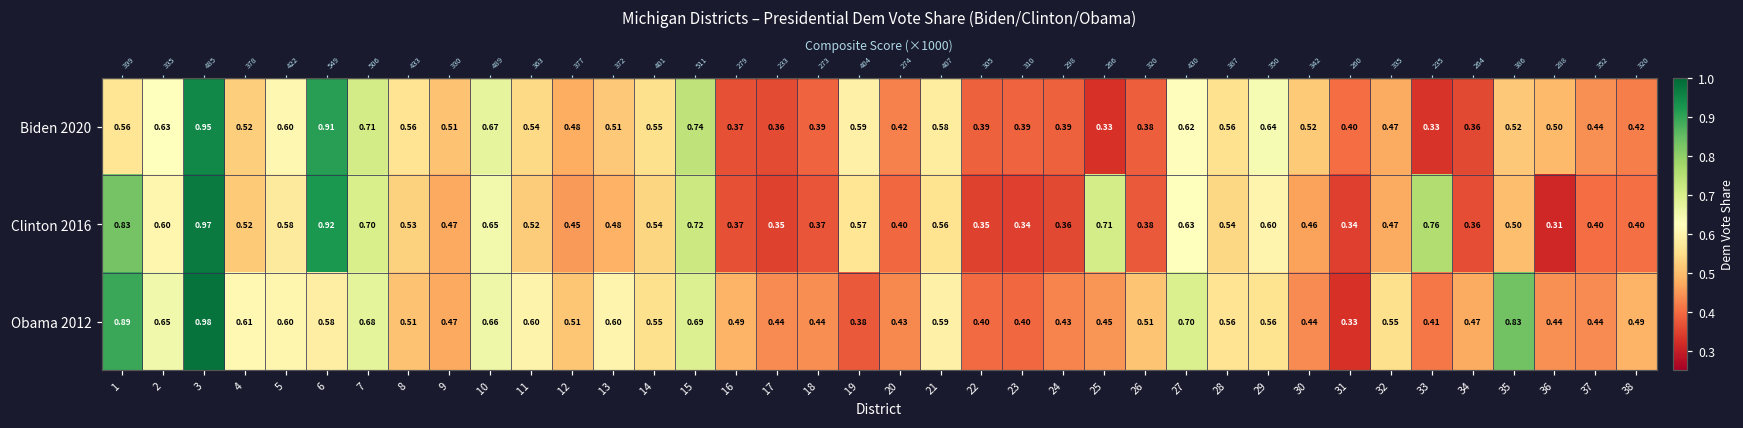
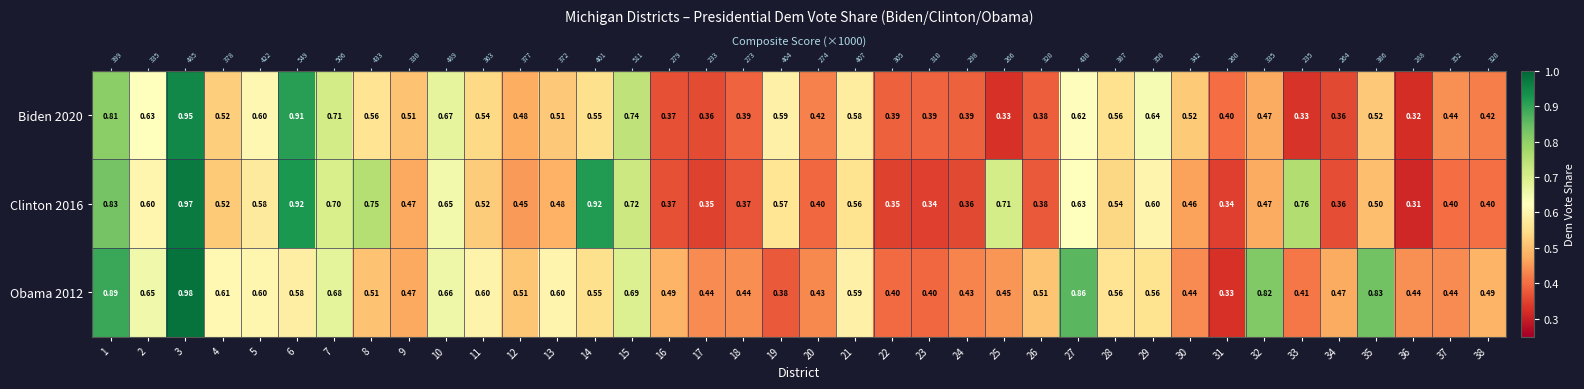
  {
    "Biden 2020": {
-     "1": 0.56,
+     "1": 0.81,
      "2": 0.63,
      "3": 0.95,
      "4": 0.52,
      "5": 0.60,
      "6": 0.91,
      "7": 0.71,
      "8": 0.56,
      "9": 0.51,
      "10": 0.67,
      "11": 0.54,
      "12": 0.48,
      "13": 0.51,
      "14": 0.55,
      "15": 0.74,
      "16": 0.37,
      "17": 0.36,
      "18": 0.39,
      "19": 0.59,
      "20": 0.42,
      "21": 0.58,
      "22": 0.39,
      "23": 0.39,
      "24": 0.39,
      "25": 0.33,
      "26": 0.38,
      "27": 0.62,
      "28": 0.56,
      "29": 0.64,
      "30": 0.52,
      "31": 0.40,
      "32": 0.47,
      "33": 0.33,
      "34": 0.36,
      "35": 0.52,
-     "36": 0.50,
+     "36": 0.32,
      "37": 0.44,
      "38": 0.42
    },
    "Clinton 2016": {
      "1": 0.83,
      "2": 0.60,
      "3": 0.97,
      "4": 0.52,
      "5": 0.58,
      "6": 0.92,
      "7": 0.70,
-     "8": 0.53,
+     "8": 0.75,
      "9": 0.47,
      "10": 0.65,
      "11": 0.52,
      "12": 0.45,
      "13": 0.48,
-     "14": 0.54,
+     "14": 0.92,
      "15": 0.72,
      "16": 0.37,
      "17": 0.35,
      "18": 0.37,
      "19": 0.57,
      "20": 0.40,
      "21": 0.56,
      "22": 0.35,
      "23": 0.34,
      "24": 0.36,
      "25": 0.71,
      "26": 0.38,
      "27": 0.63,
      "28": 0.54,
      "29": 0.60,
      "30": 0.46,
      "31": 0.34,
      "32": 0.47,
      "33": 0.76,
      "34": 0.36,
      "35": 0.50,
      "36": 0.31,
      "37": 0.40,
      "38": 0.40
    },
    "Obama 2012": {
      "1": 0.89,
      "2": 0.65,
      "3": 0.98,
      "4": 0.61,
      "5": 0.60,
      "6": 0.58,
      "7": 0.68,
      "8": 0.51,
      "9": 0.47,
      "10": 0.66,
      "11": 0.60,
      "12": 0.51,
      "13": 0.60,
      "14": 0.55,
      "15": 0.69,
      "16": 0.49,
      "17": 0.44,
      "18": 0.44,
      "19": 0.38,
      "20": 0.43,
      "21": 0.59,
      "22": 0.40,
      "23": 0.40,
      "24": 0.43,
      "25": 0.45,
      "26": 0.51,
-     "27": 0.70,
+     "27": 0.86,
      "28": 0.56,
      "29": 0.56,
      "30": 0.44,
      "31": 0.33,
-     "32": 0.55,
+     "32": 0.82,
      "33": 0.41,
      "34": 0.47,
      "35": 0.83,
      "36": 0.44,
      "37": 0.44,
      "38": 0.49
    }
  }
